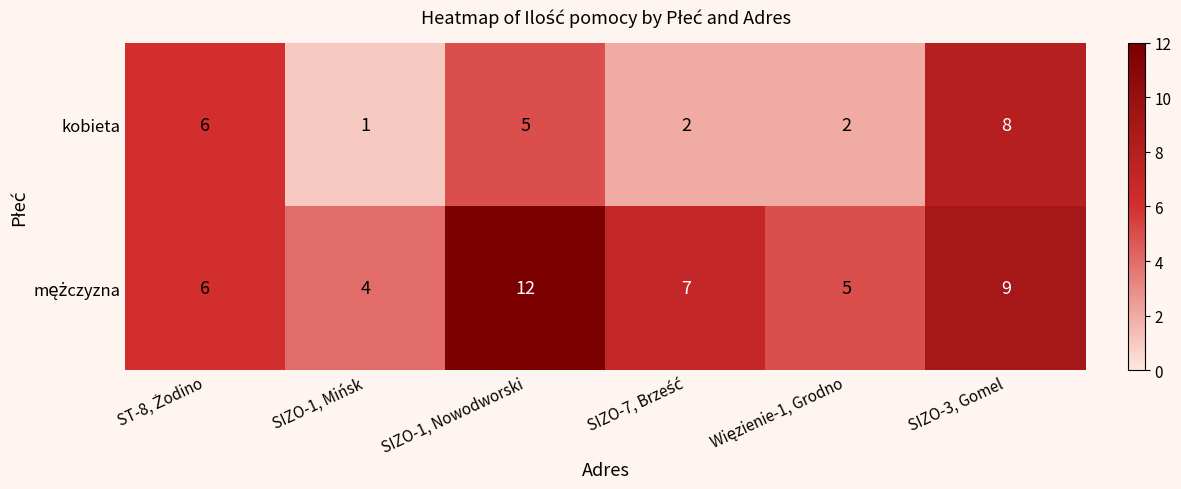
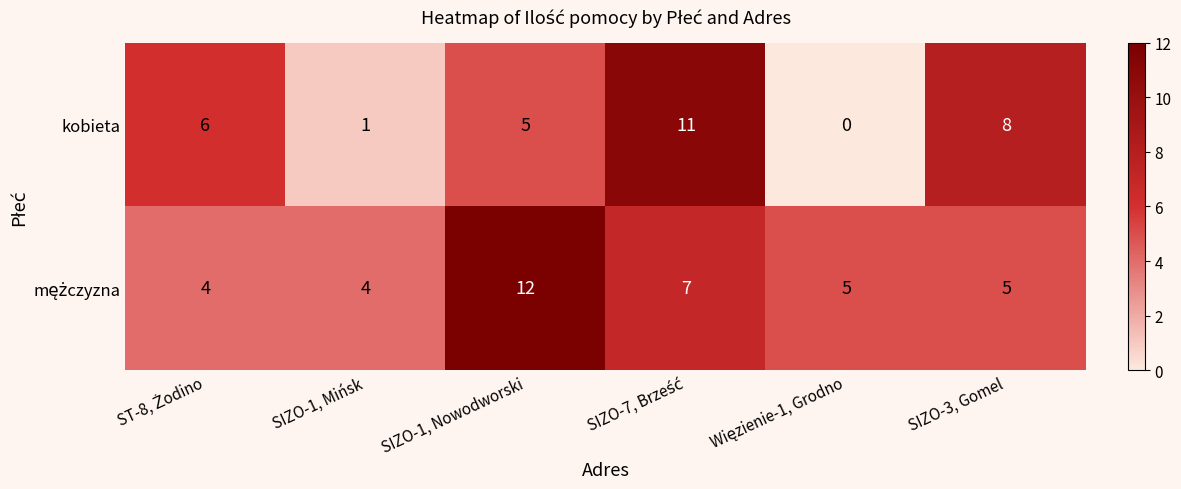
  {
    "kobieta": {
      "ST-8, Żodino": 6,
      "SIZO-1, Mińsk": 1,
      "SIZO-1, Nowodworski": 5,
-     "SIZO-7, Brześć": 2,
-     "Więzienie-1, Grodno": 2,
+     "SIZO-7, Brześć": 11,
+     "Więzienie-1, Grodno": 0,
      "SIZO-3, Gomel": 8
    },
    "mężczyzna": {
-     "ST-8, Żodino": 6,
+     "ST-8, Żodino": 4,
      "SIZO-1, Mińsk": 4,
      "SIZO-1, Nowodworski": 12,
      "SIZO-7, Brześć": 7,
      "Więzienie-1, Grodno": 5,
-     "SIZO-3, Gomel": 9
+     "SIZO-3, Gomel": 5
    }
  }
